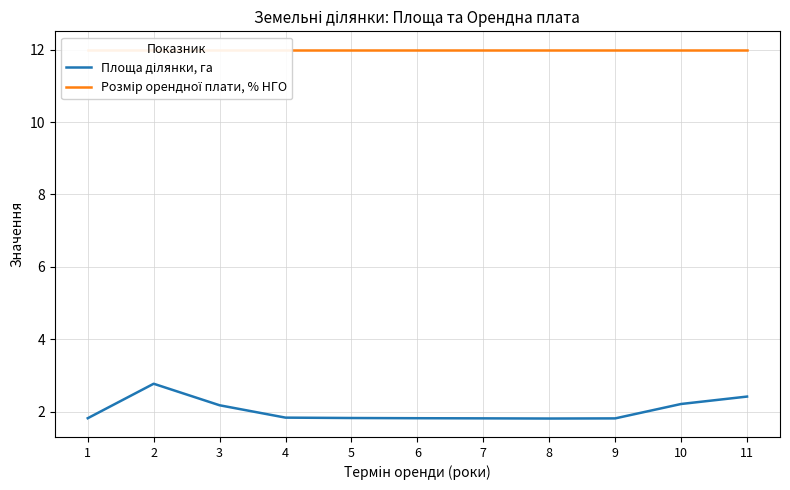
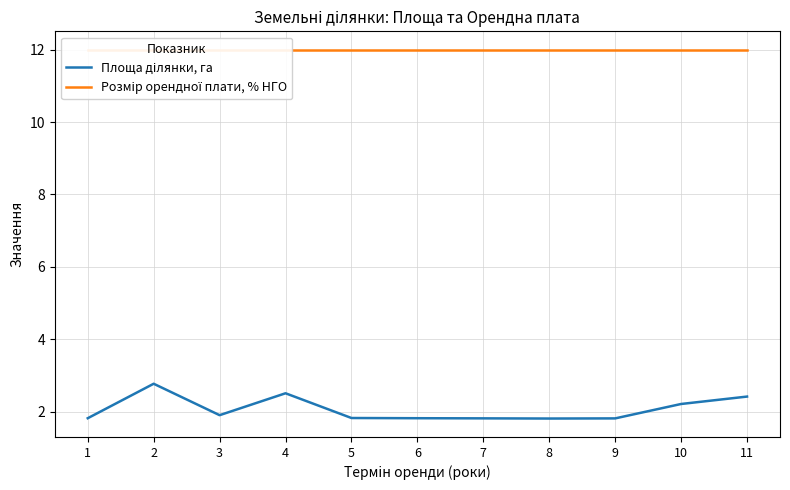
  {
    "Площа ділянки, га": {
      "1": 1.8,
      "2": 2.8,
-     "3": 2.2,
-     "4": 1.8,
+     "3": 1.9,
+     "4": 2.5,
      "5": 1.8,
      "6": 1.8,
      "7": 1.8,
      "8": 1.8,
      "9": 1.8,
      "10": 2.2,
      "11": 2.4
    },
    "Розмір орендної плати, % НГО": {
      "5": 12.0,
      "6": 12.0,
      "7": 12.0,
      "8": 12.0,
      "9": 12.0,
      "10": 12.0,
      "11": 12.0
    }
  }
